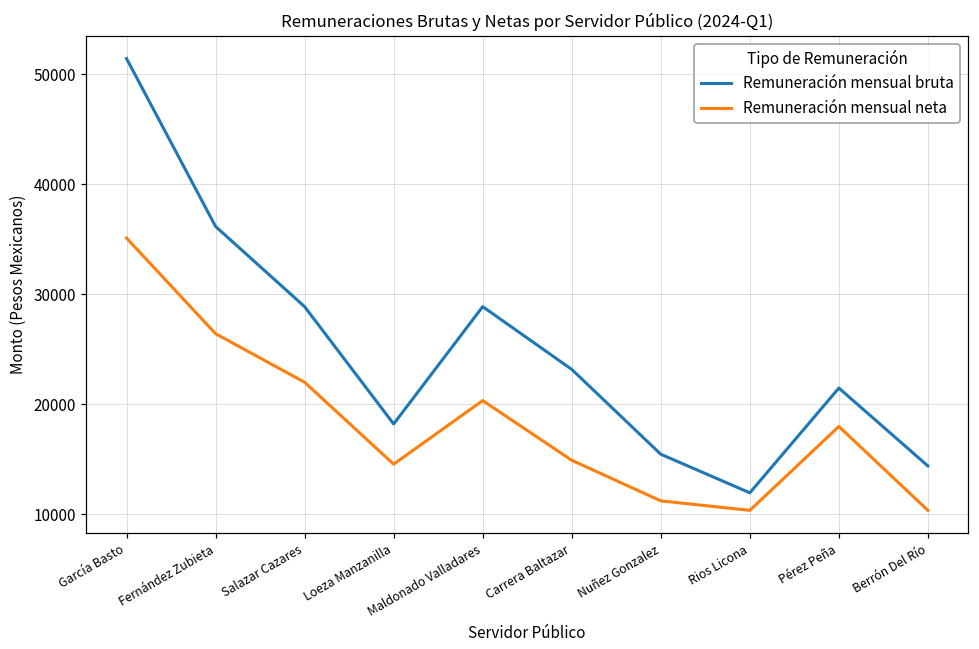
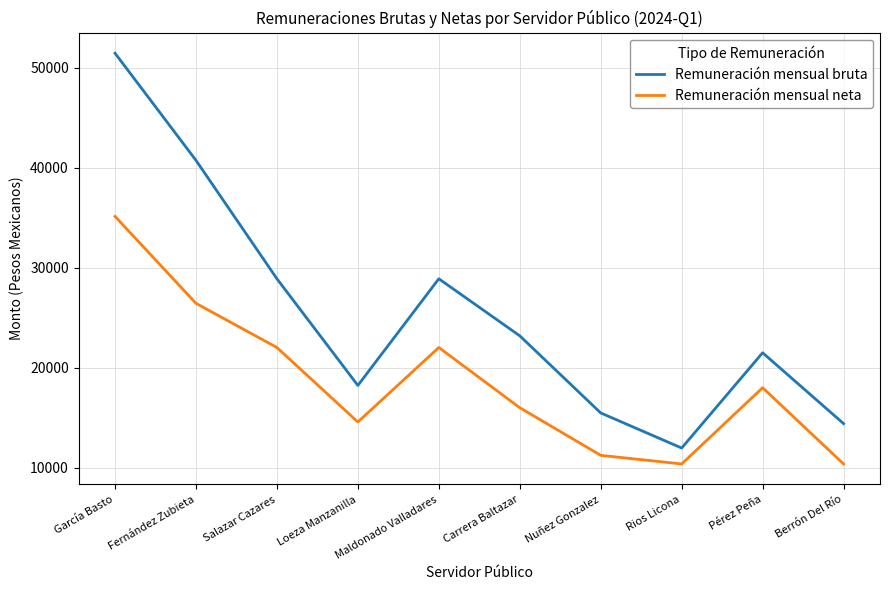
  {
    "Remuneración mensual bruta": {
      "García Basto": 51400,
-     "Fernández Zubieta": 36200,
+     "Fernández Zubieta": 40700,
      "Salazar Cazares": 28900,
      "Loeza Manzanilla": 18200,
      "Maldonado Valladares": 28900,
      "Carrera Baltazar": 23200,
      "Nuñez Gonzalez": 15500,
      "Rios Licona": 12000,
      "Pérez Peña": 21500,
      "Berrón Del Río": 14400
    },
    "Remuneración mensual neta": {
      "García Basto": 35100,
      "Fernández Zubieta": 26400,
      "Salazar Cazares": 22000,
      "Loeza Manzanilla": 14600,
-     "Maldonado Valladares": 20300,
-     "Carrera Baltazar": 14900,
+     "Maldonado Valladares": 22000,
+     "Carrera Baltazar": 16000,
      "Nuñez Gonzalez": 11200,
      "Rios Licona": 10400,
      "Pérez Peña": 18000,
      "Berrón Del Río": 10400
    }
  }
